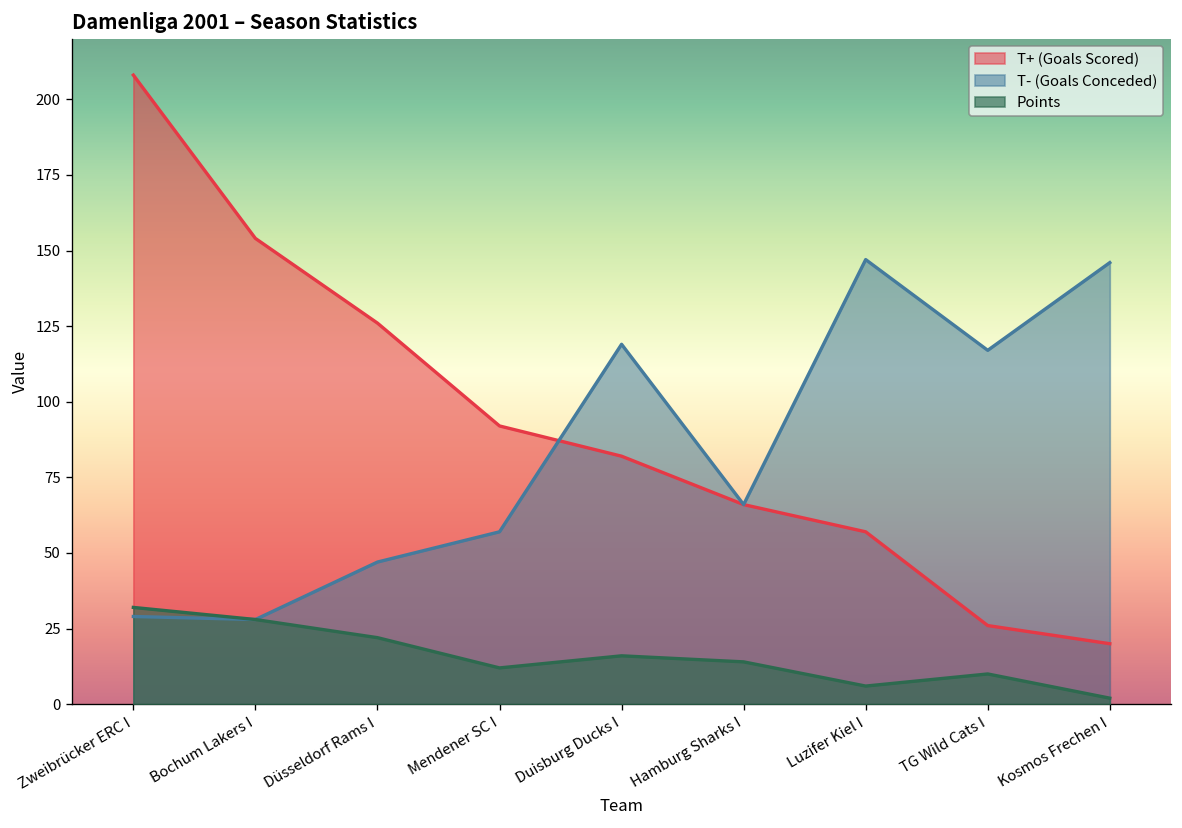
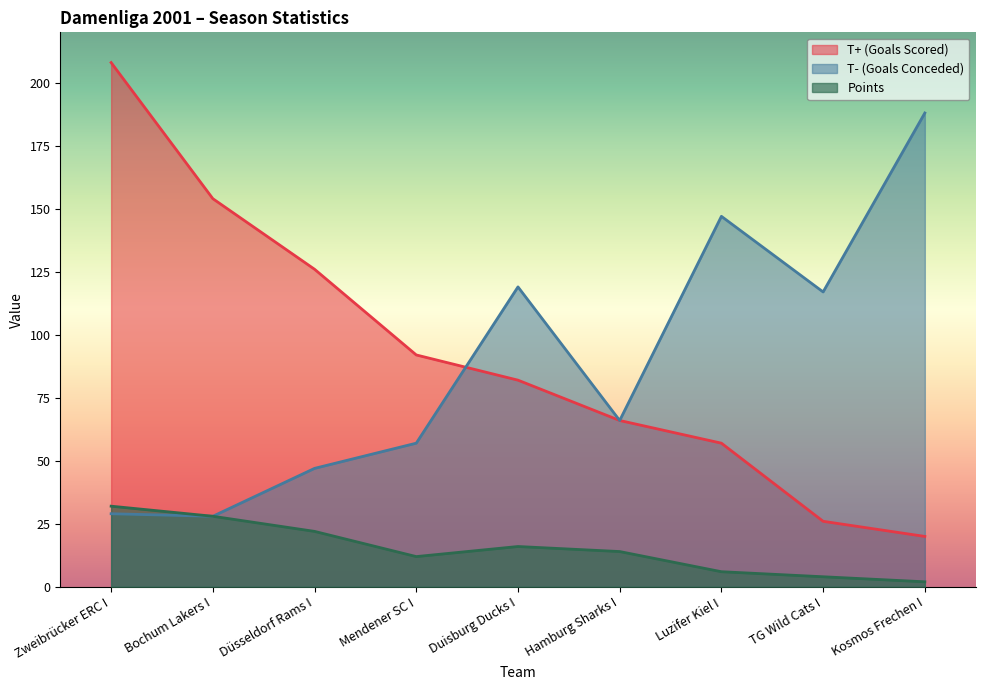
  {
    "T+ (Goals Scored)": {
      "Zweibrücker ERC I": 208,
      "Bochum Lakers I": 154,
      "Düsseldorf Rams I": 126,
      "Mendener SC I": 92,
      "Duisburg Ducks I": 82,
      "Luzifer Kiel I": 57,
      "TG Wild Cats I": 26,
      "Kosmos Frechen I": 20
    },
    "T- (Goals Conceded)": {
      "Zweibrücker ERC I": 29,
      "Düsseldorf Rams I": 47,
      "Mendener SC I": 57,
      "Duisburg Ducks I": 119,
      "Luzifer Kiel I": 147,
      "TG Wild Cats I": 117,
-     "Kosmos Frechen I": 146
+     "Kosmos Frechen I": 188
    },
    "Points": {
      "Zweibrücker ERC I": 32,
      "Düsseldorf Rams I": 22,
      "Mendener SC I": 12,
      "Duisburg Ducks I": 16,
      "Hamburg Sharks I": 14,
      "Luzifer Kiel I": 6,
-     "TG Wild Cats I": 10,
+     "TG Wild Cats I": 4,
      "Kosmos Frechen I": 2
    }
  }
